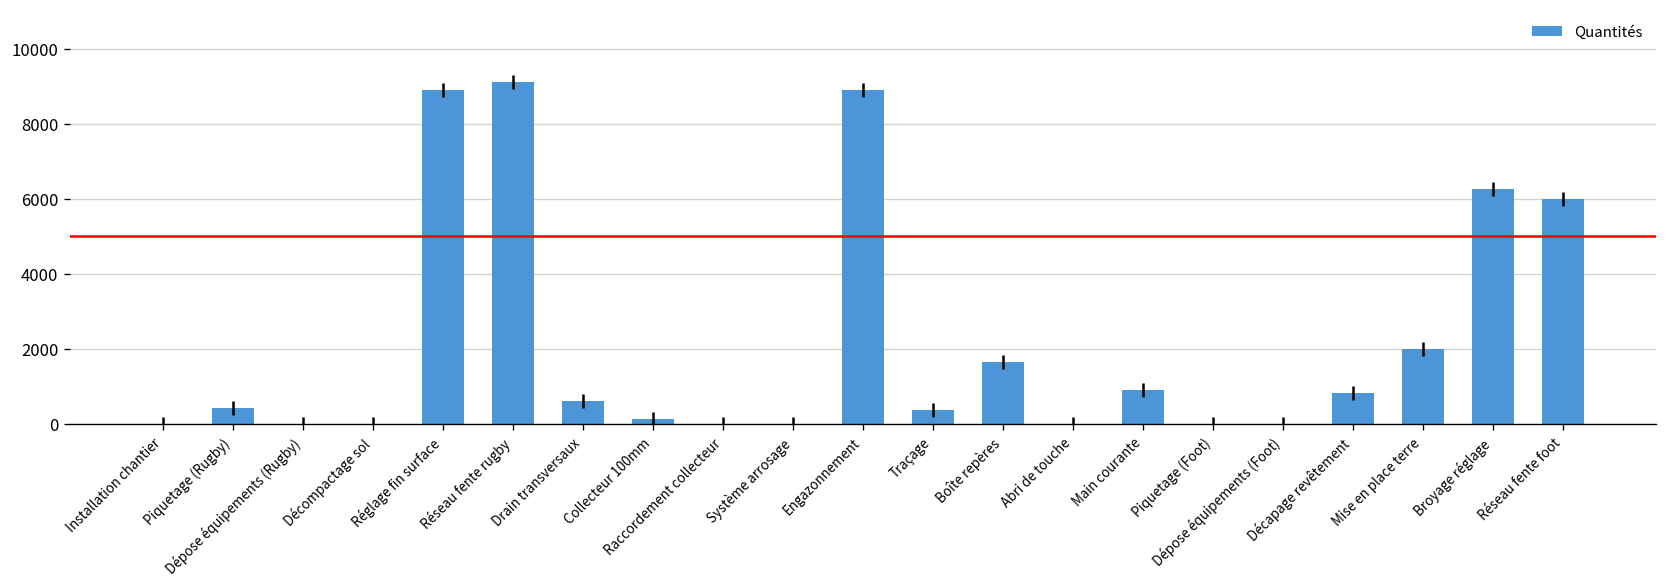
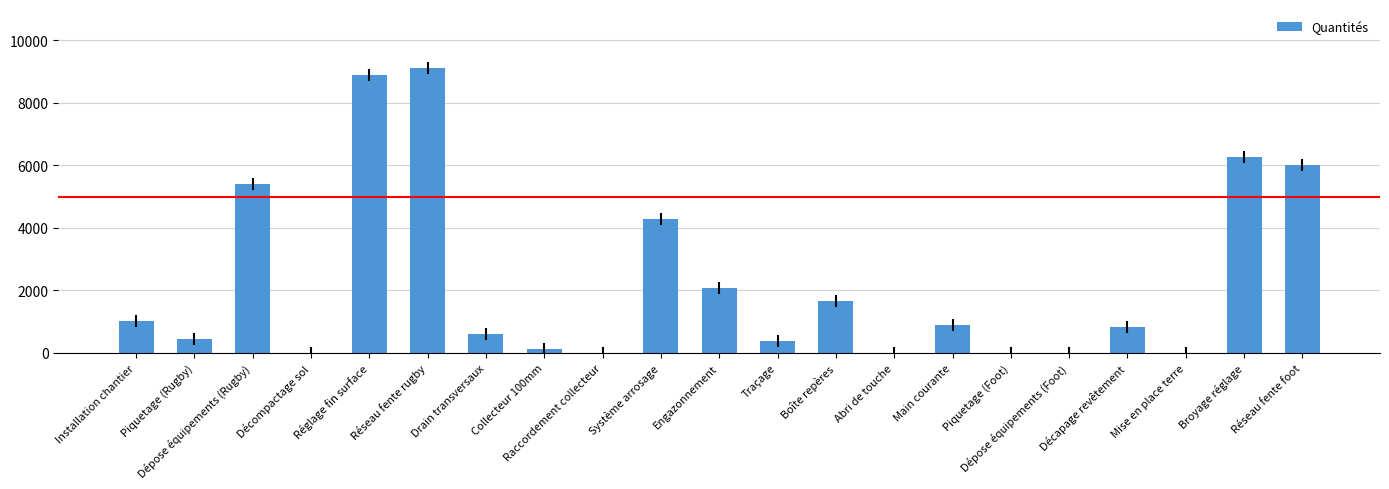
  {
    "Quantités": {
-     "Installation chantier": 0,
+     "Installation chantier": 1000,
      "Piquetage (Rugby)": 400,
-     "Dépose équipements (Rugby)": 0,
+     "Dépose équipements (Rugby)": 5400,
      "Réglage fin surface": 8900,
      "Réseau fente rugby": 9100,
      "Drain transversaux": 600,
      "Collecteur 100mm": 100,
-     "Système arrosage": 0,
-     "Engazonnement": 8900,
+     "Système arrosage": 4300,
+     "Engazonnement": 2100,
      "Traçage": 400,
      "Boîte repères": 1600,
      "Main courante": 900,
      "Décapage revêtement": 800,
-     "Mise en place terre": 2000,
+     "Mise en place terre": 0,
      "Broyage réglage": 6300,
      "Réseau fente foot": 6000
    }
  }
